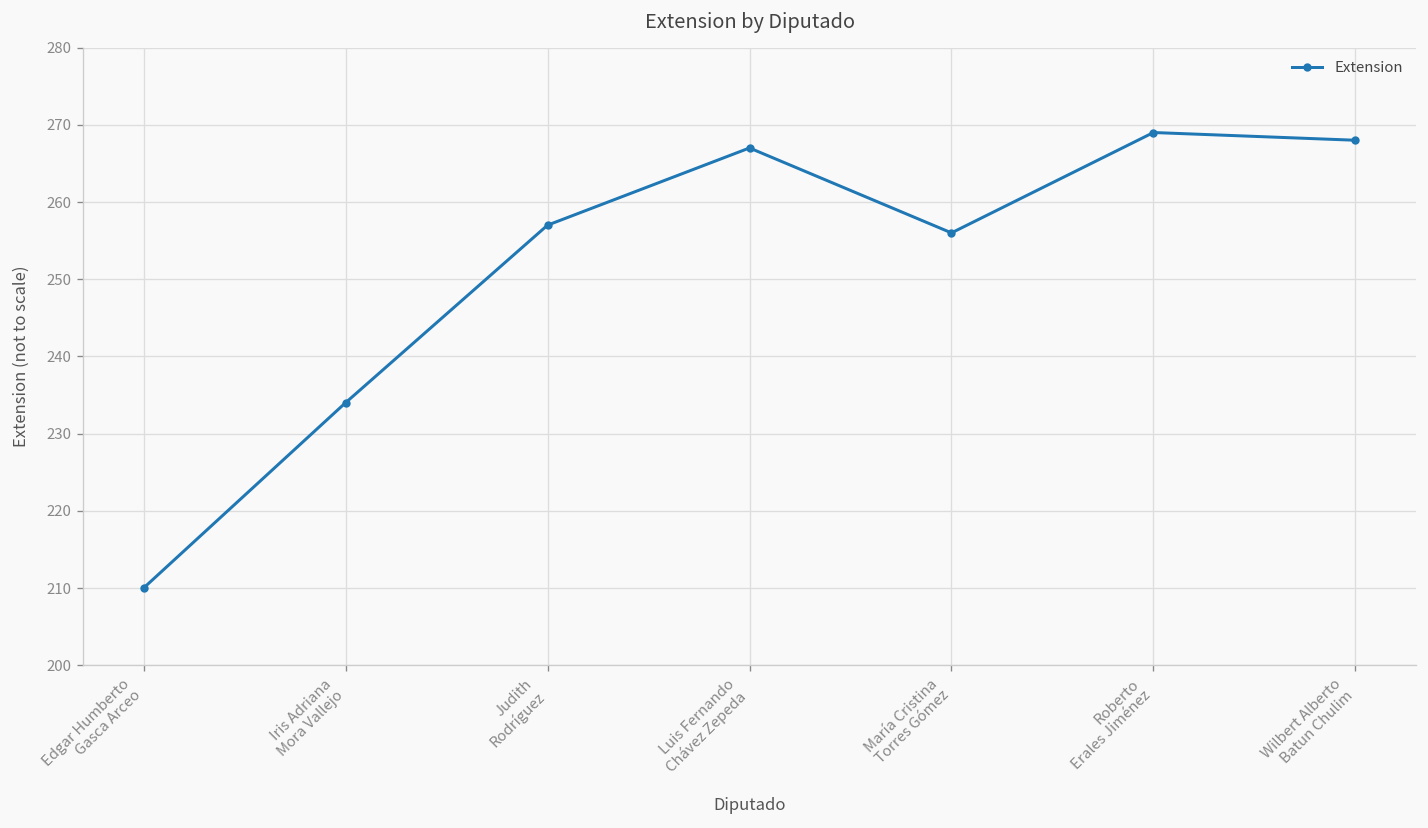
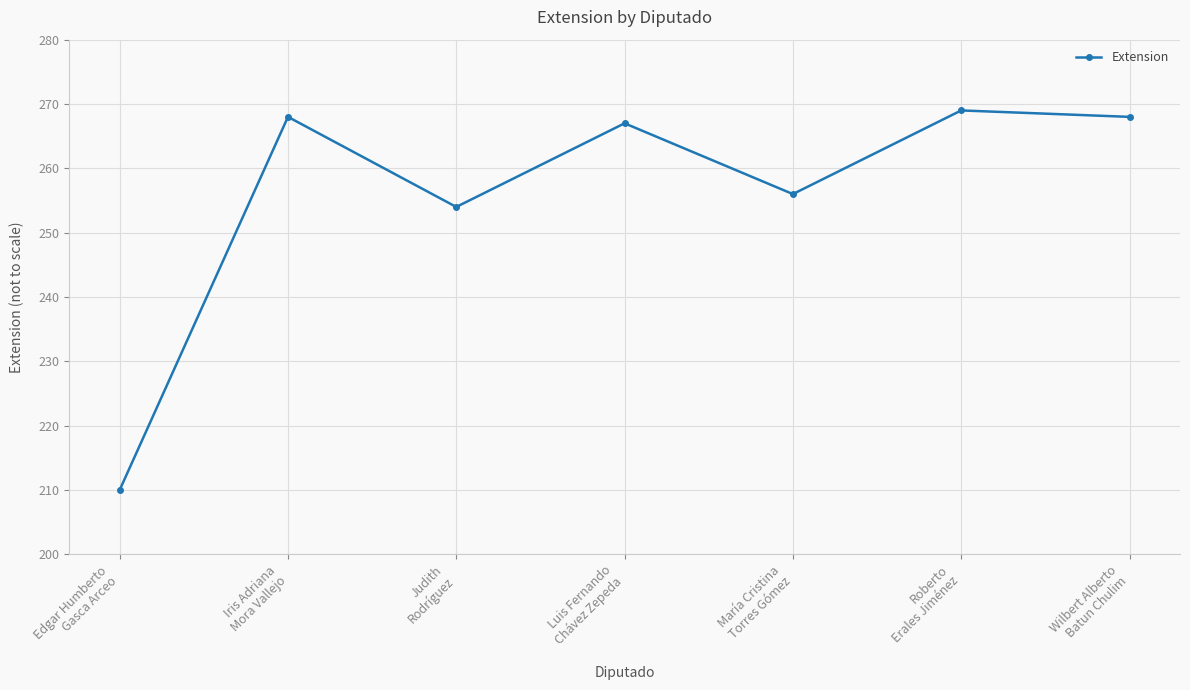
  {
    "Edgar Humberto Gasca Arceo": 210,
-   "Iris Adriana Mora Vallejo": 234,
-   "Judith Rodríguez": 257,
+   "Iris Adriana Mora Vallejo": 268,
+   "Judith Rodríguez": 254,
    "Luis Fernando Chávez Zepeda": 267,
    "María Cristina Torres Gómez": 256,
    "Roberto Erales Jiménez": 269,
    "Wilbert Alberto Batun Chulim": 268
  }
